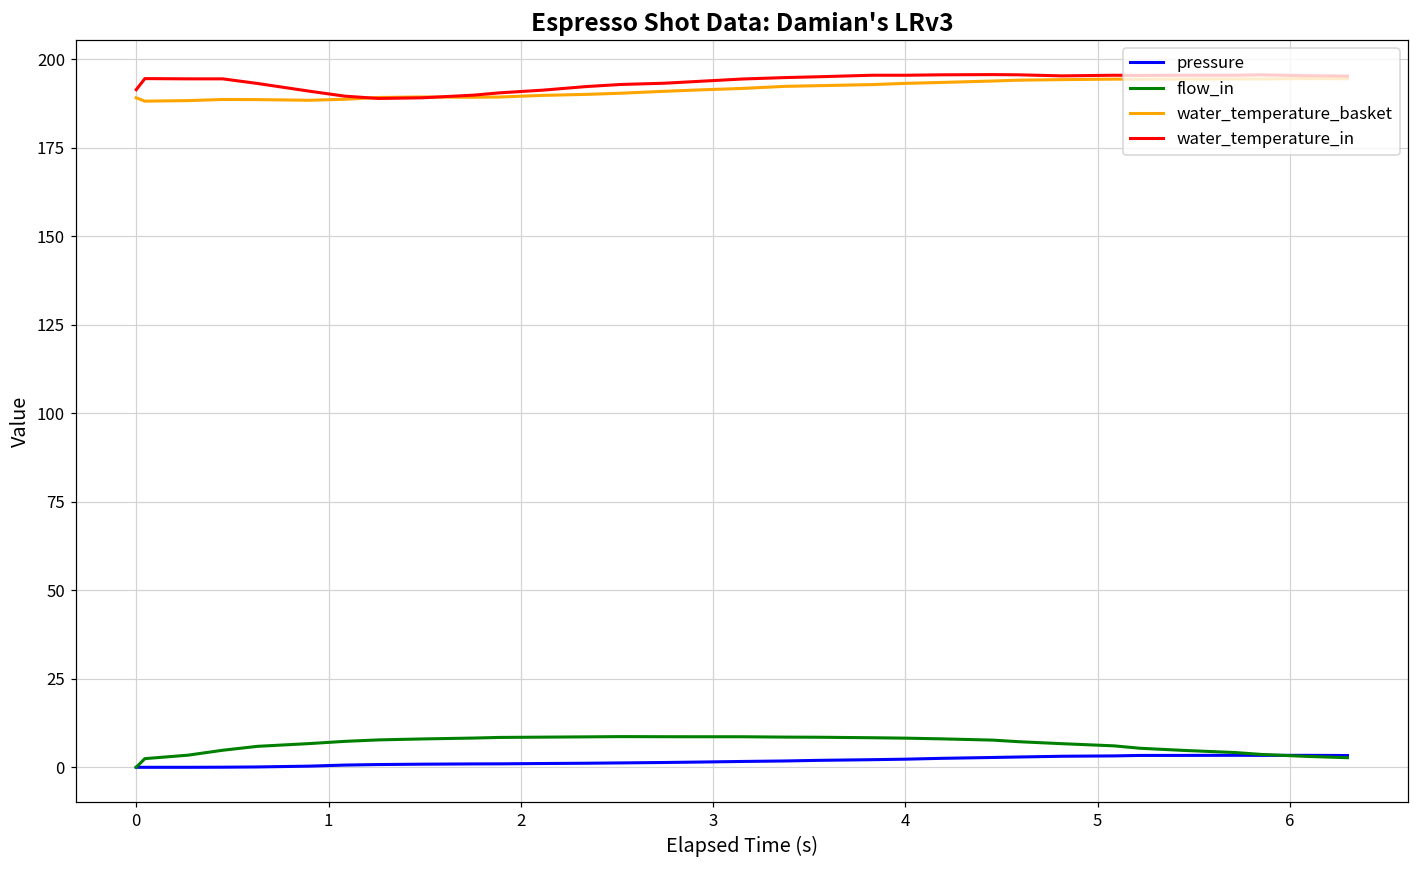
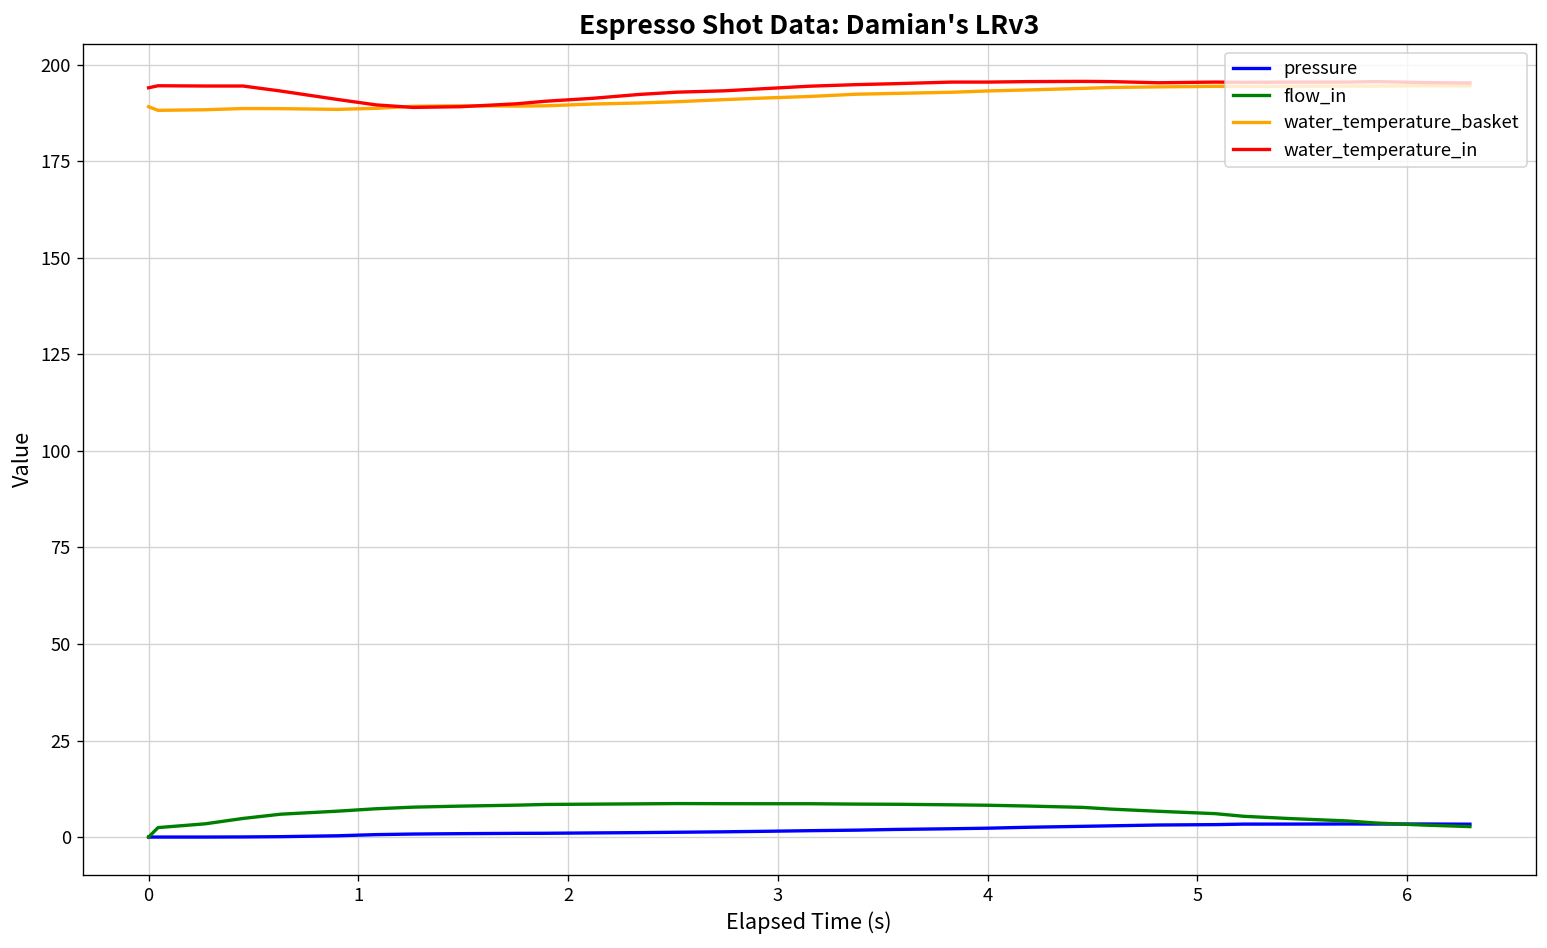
  {
    "water_temperature_basket": {
      "0": 189
    },
    "water_temperature_in": {
-     "0": 191
+     "0": 194
    }
  }
